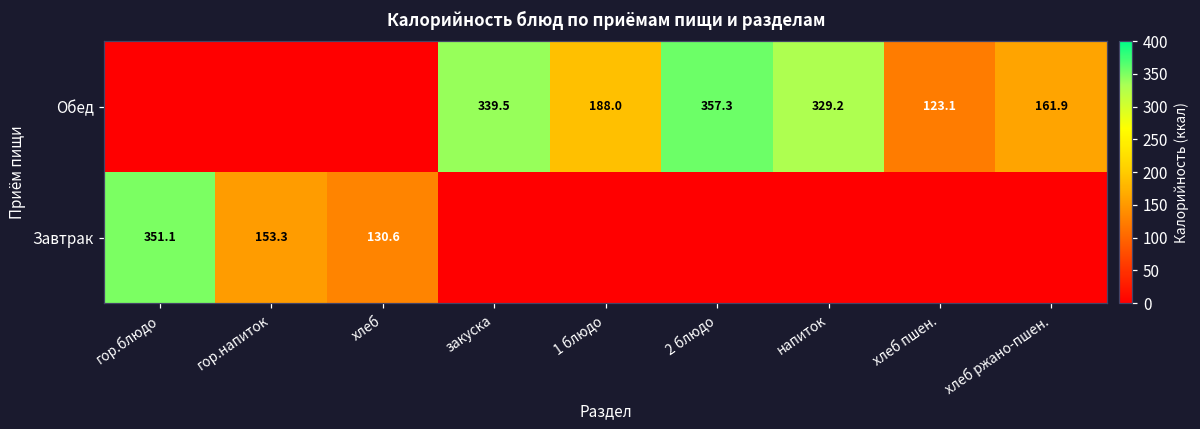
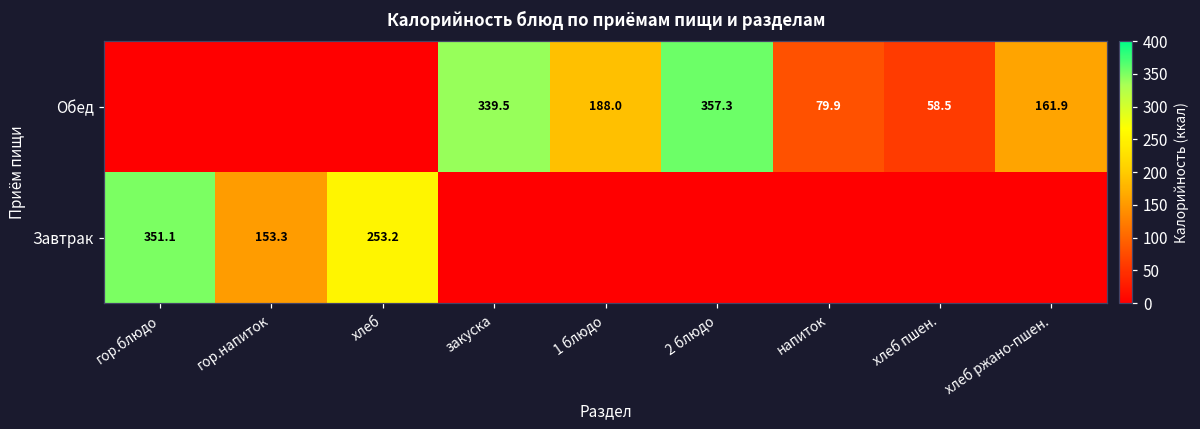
  {
    "Обед": {
      "закуска": 339.5,
      "1 блюдо": 188.0,
      "2 блюдо": 357.3,
-     "напиток": 329.2,
-     "хлеб пшен.": 123.1,
+     "напиток": 79.9,
+     "хлеб пшен.": 58.5,
      "хлеб ржано-пшен.": 161.9
    },
    "Завтрак": {
      "гор.блюдо": 351.1,
      "гор.напиток": 153.3,
-     "хлеб": 130.6
+     "хлеб": 253.2
    }
  }
